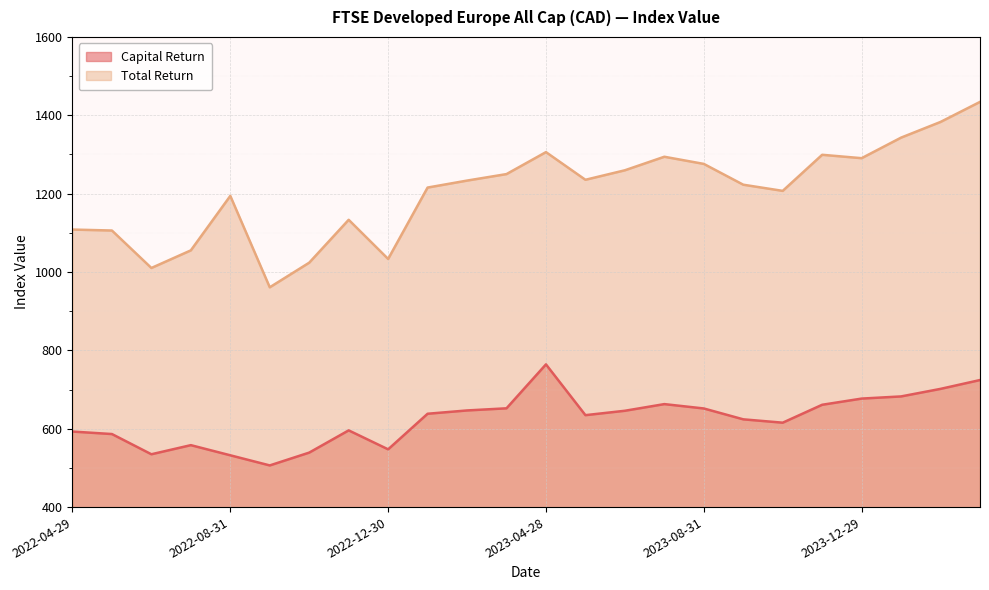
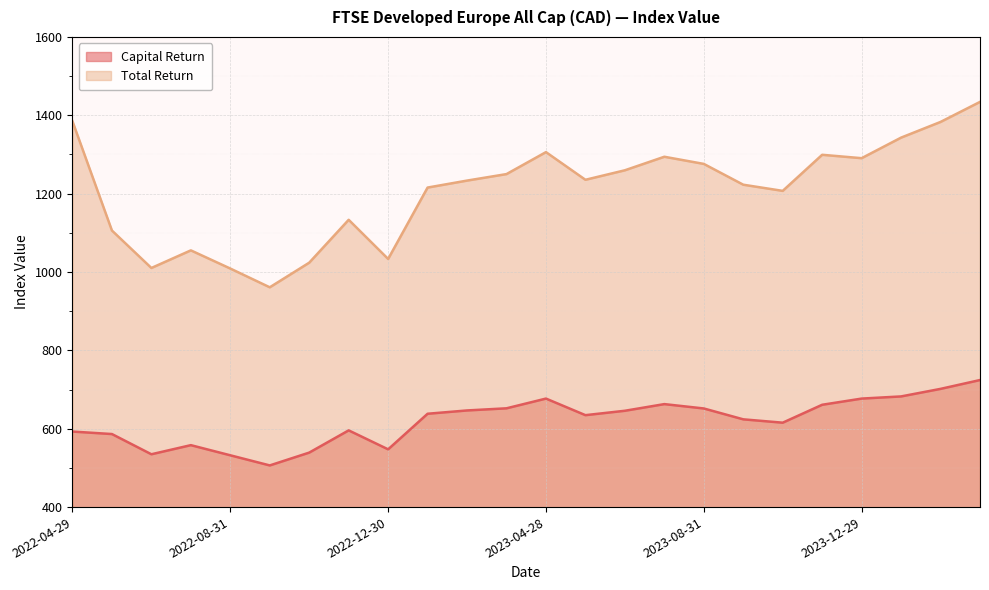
  {
    "Capital Return": {
      "2022-04-29": 590,
      "2022-08-31": 530,
      "2022-12-30": 550,
-     "2023-04-28": 760,
+     "2023-04-28": 680,
      "2023-08-31": 650,
      "2023-12-29": 680
    },
    "Total Return": {
-     "2022-04-29": 1110,
-     "2022-08-31": 1190,
+     "2022-04-29": 1380,
+     "2022-08-31": 1010,
      "2022-12-30": 1030,
      "2023-04-28": 1310,
      "2023-08-31": 1280,
      "2023-12-29": 1290
    }
  }
